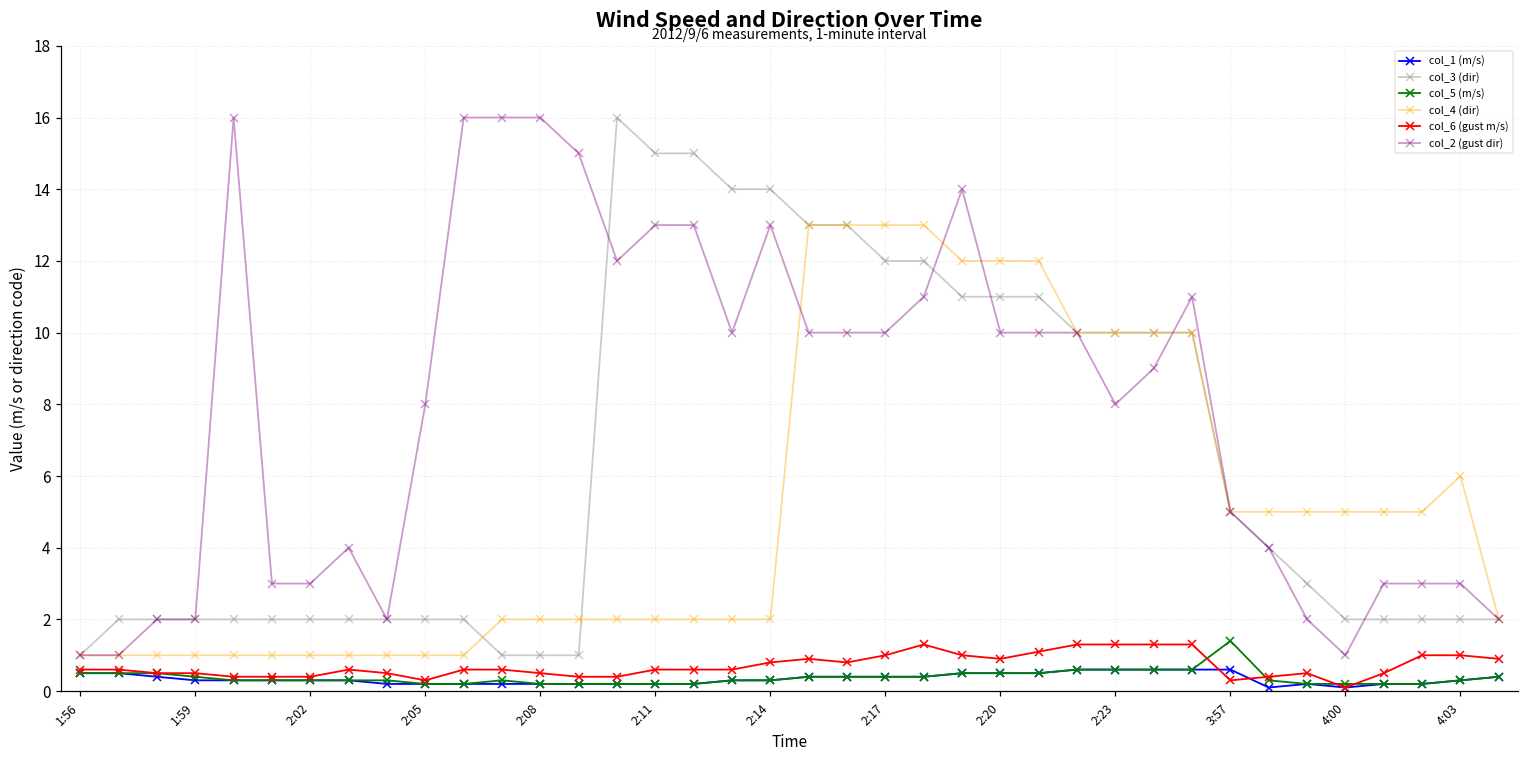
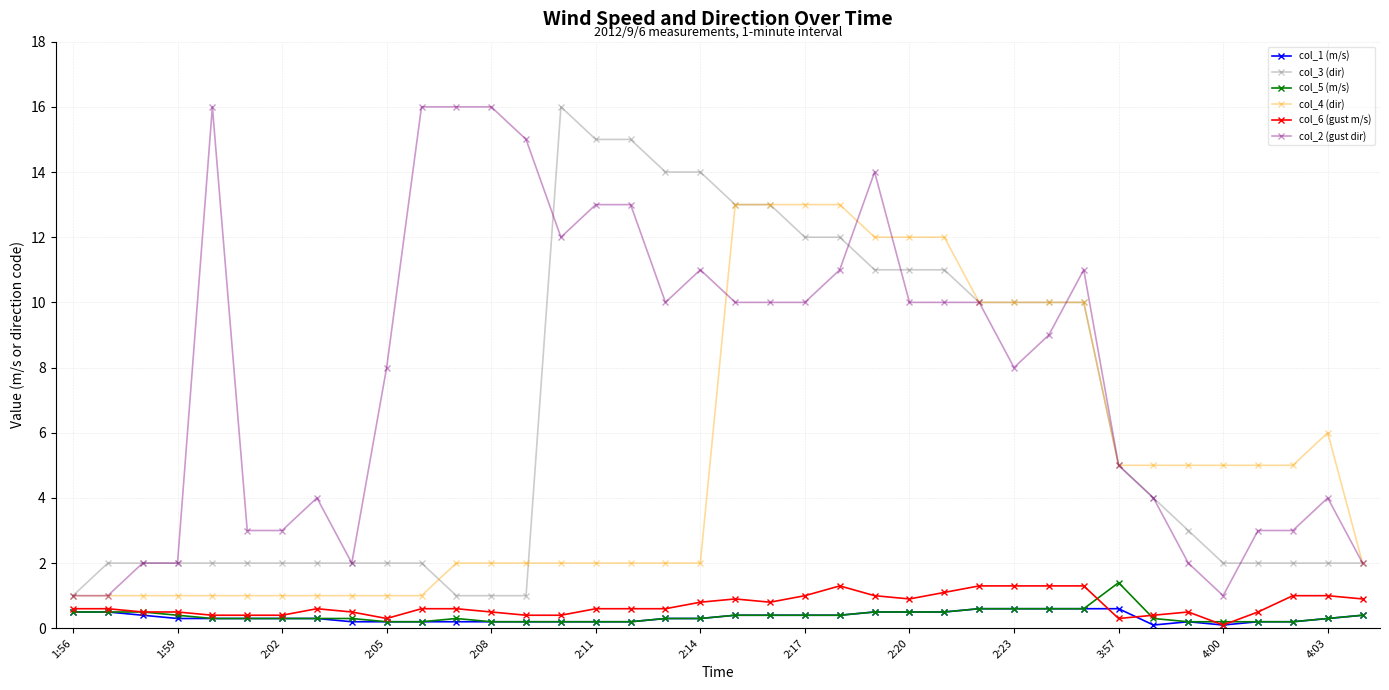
  {
    "col_1 (m/s)": {
      "1:59": 0.3,
      "3:57": 0.6
    },
    "col_3 (dir)": {
      "2:02": 2,
      "2:05": 2,
      "2:08": 1,
      "2:11": 15,
      "2:14": 14,
      "2:17": 12,
      "2:20": 11,
      "4:00": 2,
      "4:03": 2
    },
    "col_5 (m/s)": {
      "1:59": 0.4,
      "3:57": 1.4,
      "4:00": 0.2
    },
    "col_4 (dir)": {
      "1:59": 1,
      "2:02": 1,
      "2:05": 1,
      "2:08": 2,
      "2:11": 2,
      "2:14": 2,
      "2:17": 13,
      "2:20": 12,
      "4:00": 5,
      "4:03": 6
    },
    "col_6 (gust m/s)": {
      "1:56": 0.6,
      "1:59": 0.5,
      "2:02": 0.4,
      "2:05": 0.3,
      "2:08": 0.5,
      "2:11": 0.6,
      "2:14": 0.8,
      "2:17": 1,
      "2:20": 0.9,
      "2:23": 1.3,
      "3:57": 0.3,
      "4:03": 1
    },
    "col_2 (gust dir)": {
      "2:02": 3,
      "2:05": 8,
      "2:08": 16,
      "2:11": 13,
-     "2:14": 13,
+     "2:14": 11,
      "2:17": 10,
      "2:20": 10,
      "2:23": 8,
      "4:00": 1,
-     "4:03": 3
+     "4:03": 4
    }
  }
